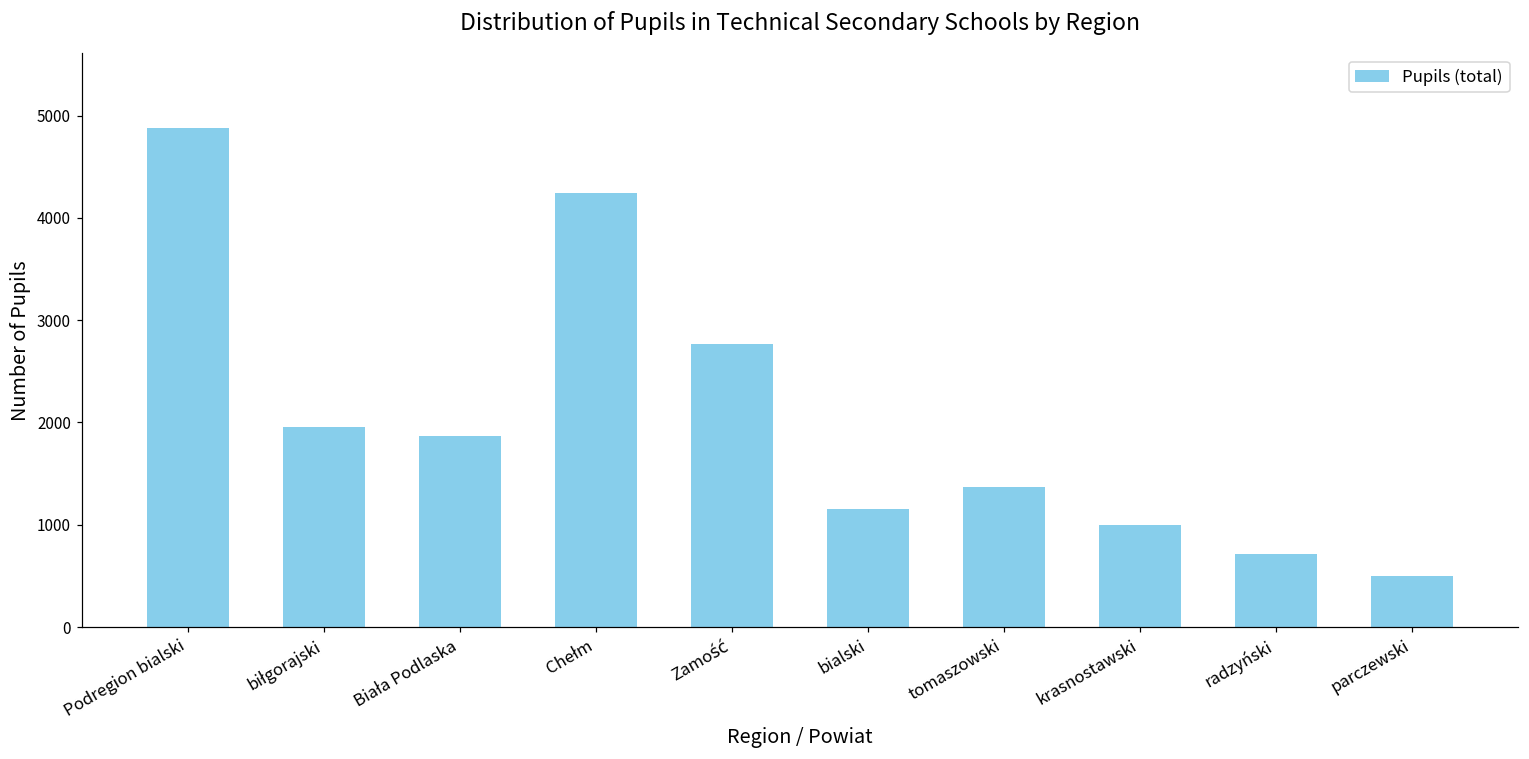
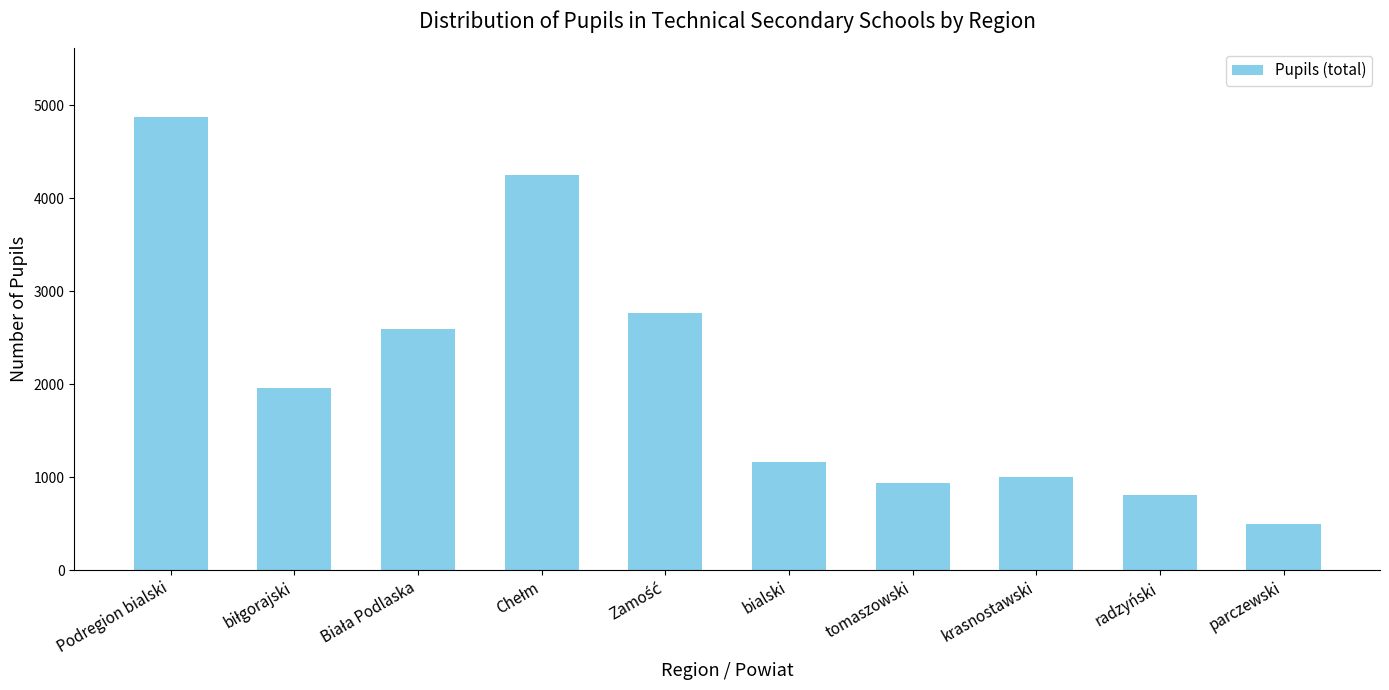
  {
    "Podregion bialski": 4900,
    "biłgorajski": 2000,
-   "Biała Podlaska": 1900,
+   "Biała Podlaska": 2600,
    "Chełm": 4200,
    "Zamość": 2800,
    "bialski": 1200,
-   "tomaszowski": 1400,
+   "tomaszowski": 900,
    "krasnostawski": 1000,
-   "radzyński": 700,
+   "radzyński": 800,
    "parczewski": 500
  }
